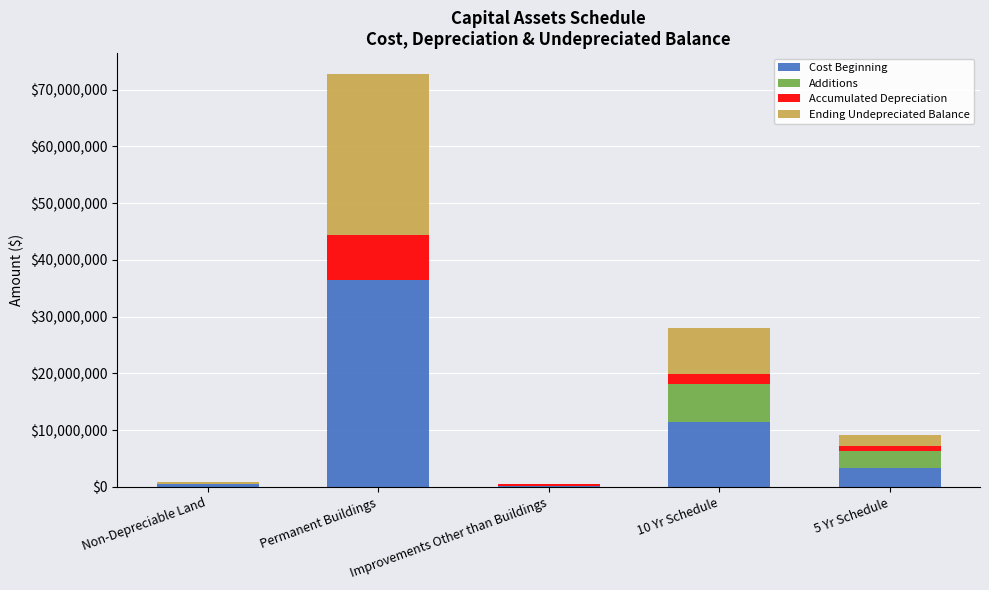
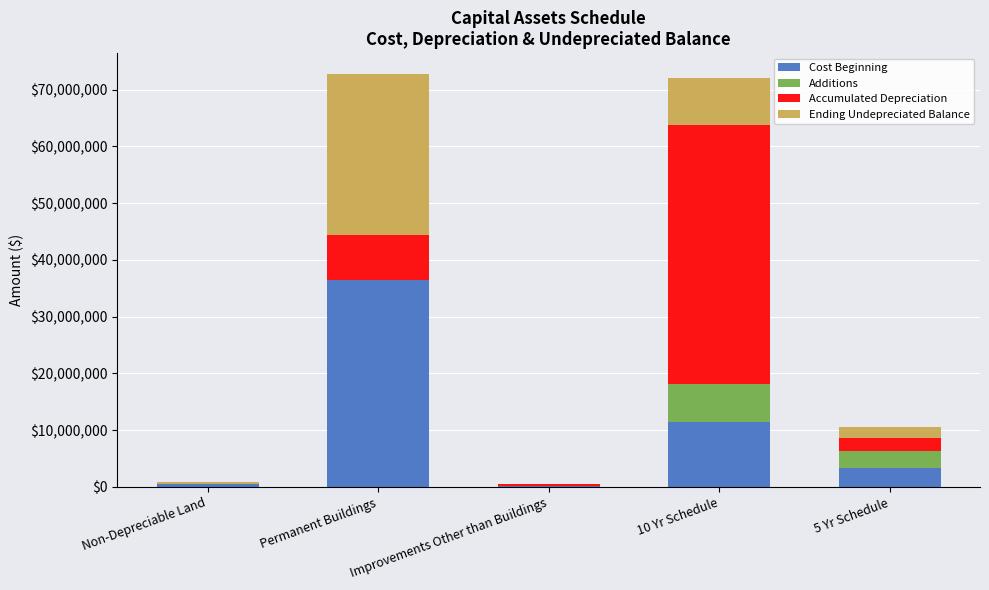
  {
    "Cost Beginning": {
      "Permanent Buildings": "$36,000,000",
      "10 Yr Schedule": "$11,000,000",
      "5 Yr Schedule": "$3,000,000"
    },
    "Additions": {
      "Non-Depreciable Land": "$0",
      "Permanent Buildings": "$0",
      "Improvements Other than Buildings": "$0",
      "10 Yr Schedule": "$7,000,000",
      "5 Yr Schedule": "$3,000,000"
    },
    "Accumulated Depreciation": {
      "Non-Depreciable Land": "$0",
      "Permanent Buildings": "$8,000,000",
-     "10 Yr Schedule": "$2,000,000",
-     "5 Yr Schedule": "$1,000,000"
+     "10 Yr Schedule": "$46,000,000",
+     "5 Yr Schedule": "$2,000,000"
    },
    "Ending Undepreciated Balance": {
      "Permanent Buildings": "$28,000,000",
      "Improvements Other than Buildings": "$0",
      "10 Yr Schedule": "$8,000,000",
      "5 Yr Schedule": "$2,000,000"
    }
  }
